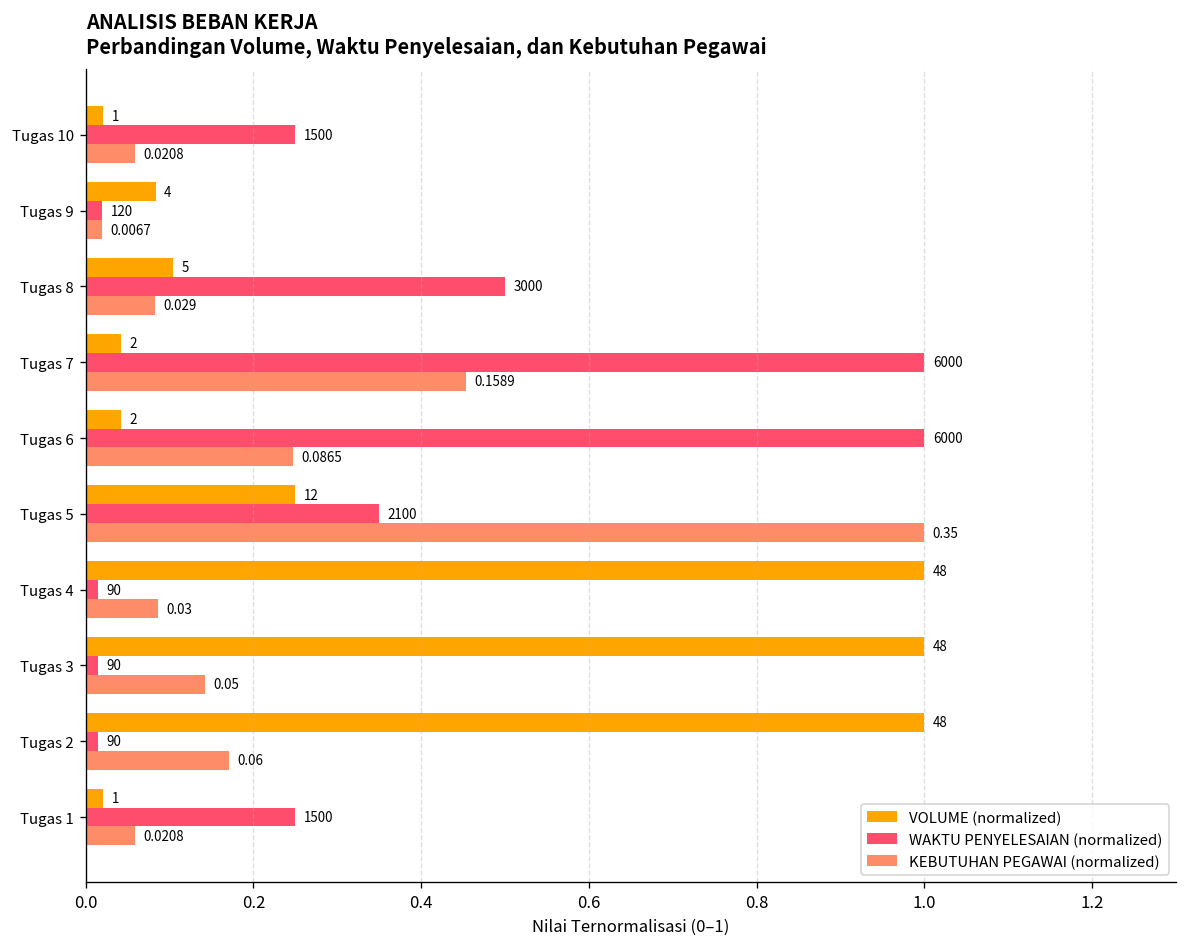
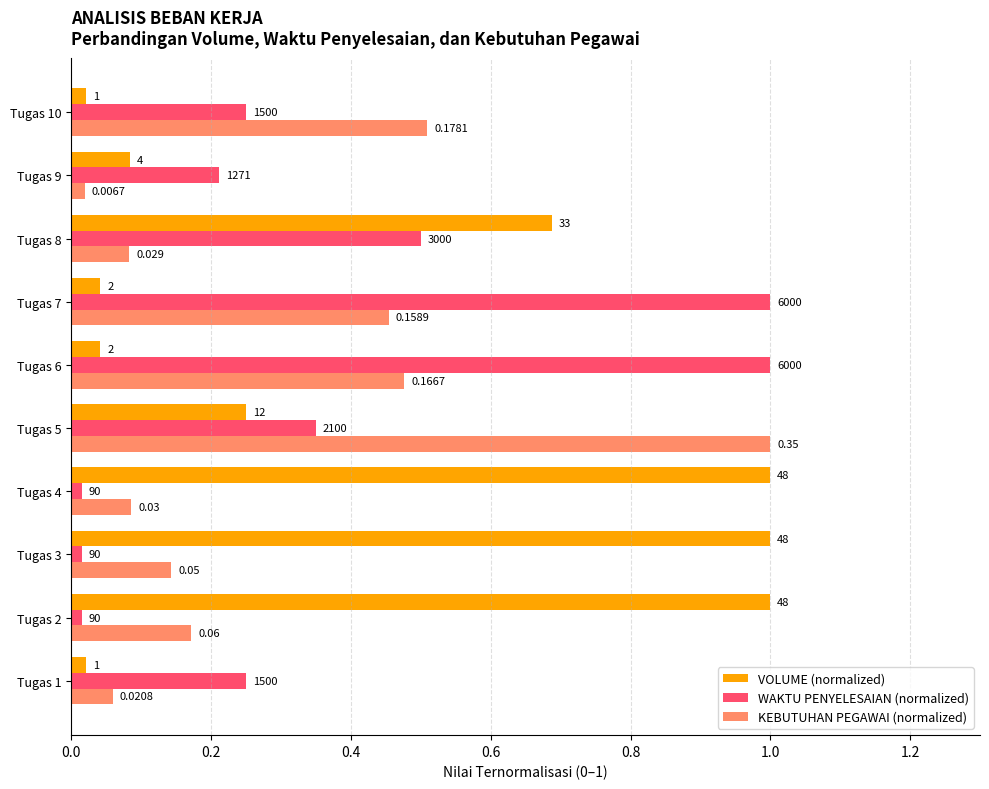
  {
    "VOLUME (normalized)": {
-     "Tugas 8": 5
+     "Tugas 8": 33
    },
    "WAKTU PENYELESAIAN (normalized)": {
-     "Tugas 9": 120
+     "Tugas 9": 1271
    },
    "KEBUTUHAN PEGAWAI (normalized)": {
-     "Tugas 10": 0.0208,
-     "Tugas 6": 0.0865
+     "Tugas 10": 0.1781,
+     "Tugas 6": 0.1667
    }
  }
